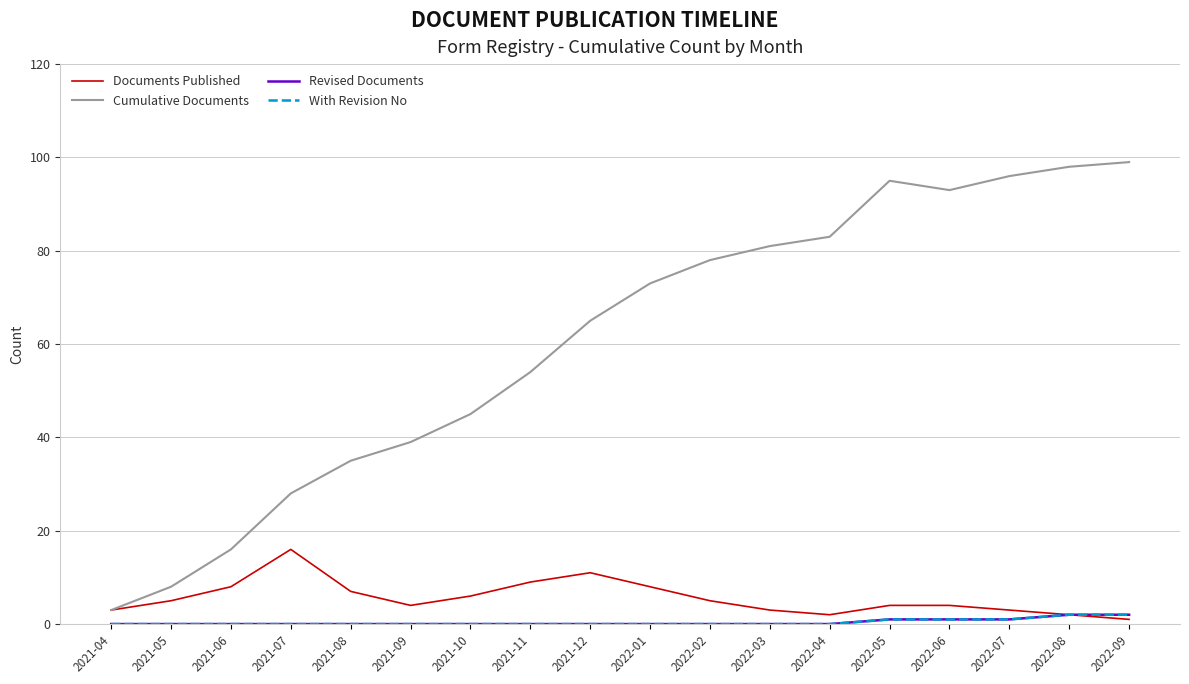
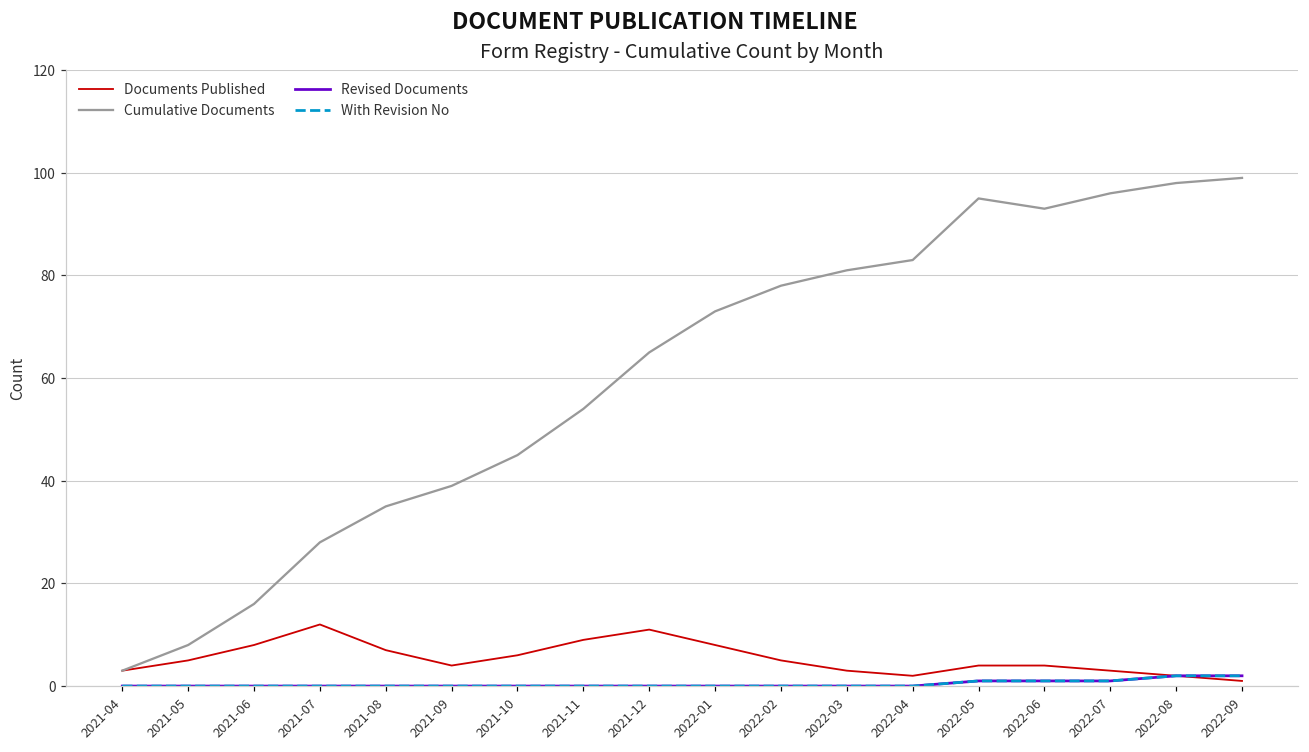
  {
    "Documents Published": {
      "2021-05": 5,
      "2021-06": 8,
-     "2021-07": 16,
+     "2021-07": 12,
      "2021-08": 7,
      "2021-09": 4,
      "2021-10": 6,
      "2021-11": 9,
      "2021-12": 11,
      "2022-01": 8,
      "2022-02": 5,
      "2022-03": 3,
      "2022-04": 2,
      "2022-05": 4,
      "2022-06": 4,
      "2022-07": 3,
      "2022-09": 1
    },
    "Cumulative Documents": {
      "2021-05": 8,
      "2021-06": 16,
      "2021-07": 28,
      "2021-08": 35,
      "2021-09": 39,
      "2021-10": 45,
      "2021-11": 54,
      "2021-12": 65,
      "2022-01": 73,
      "2022-02": 78,
      "2022-03": 81,
      "2022-04": 83,
      "2022-05": 95,
      "2022-06": 93,
      "2022-07": 96,
      "2022-08": 98,
      "2022-09": 99
    },
    "With Revision No": {
      "2021-04": 0,
      "2021-05": 0,
      "2021-06": 0,
      "2021-07": 0,
      "2021-08": 0,
      "2021-09": 0,
      "2021-10": 0,
      "2021-11": 0,
      "2021-12": 0,
      "2022-01": 0,
      "2022-02": 0,
      "2022-03": 0,
      "2022-04": 0,
      "2022-05": 1,
      "2022-06": 1,
      "2022-07": 1,
      "2022-09": 2
    }
  }
